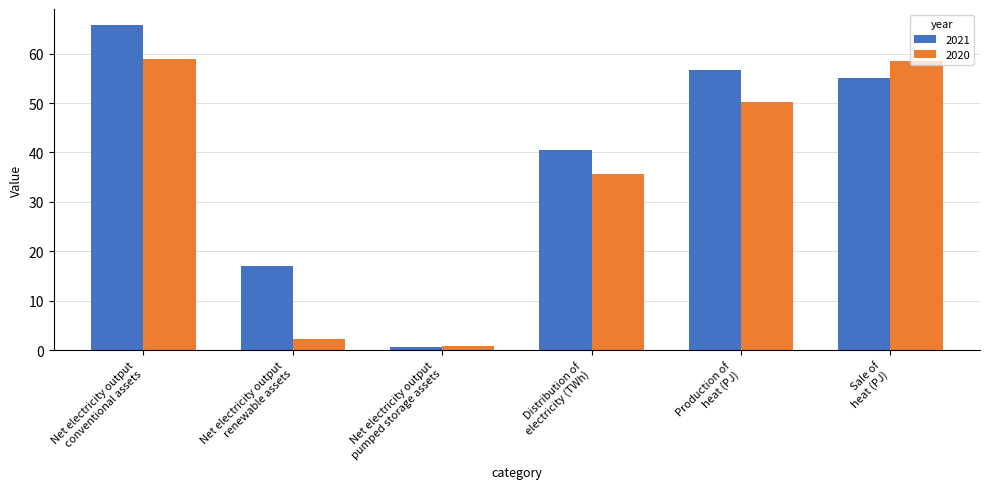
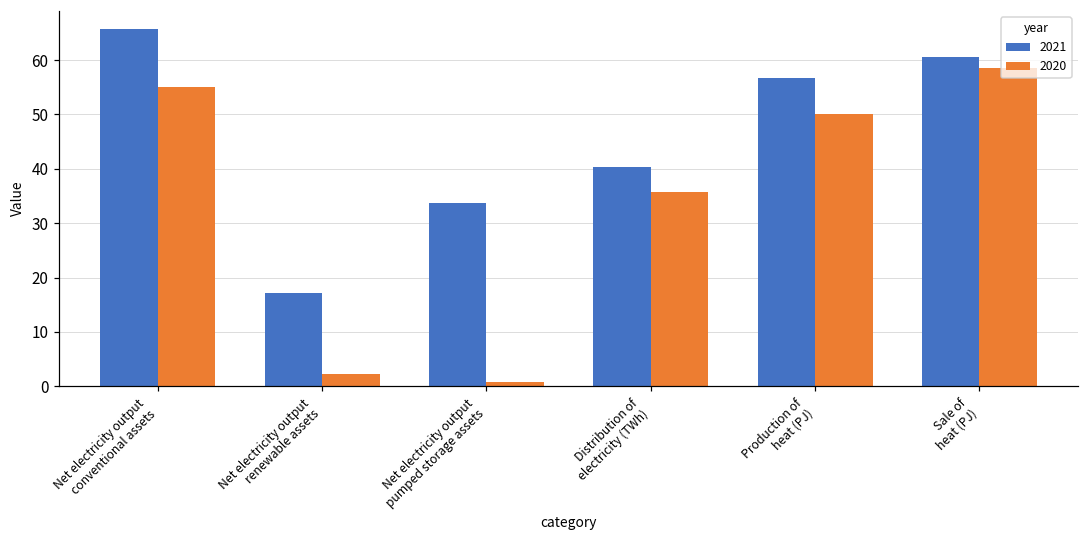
  {
    "2021": {
      "Net electricity output conventional assets": 66,
      "Net electricity output renewable assets": 17,
-     "Net electricity output pumped storage assets": 1,
+     "Net electricity output pumped storage assets": 34,
      "Distribution of electricity (TWh)": 40,
      "Production of heat (PJ)": 57,
-     "Sale of heat (PJ)": 55
+     "Sale of heat (PJ)": 61
    },
    "2020": {
-     "Net electricity output conventional assets": 59,
+     "Net electricity output conventional assets": 55,
      "Net electricity output renewable assets": 2,
      "Net electricity output pumped storage assets": 1,
      "Distribution of electricity (TWh)": 36,
      "Production of heat (PJ)": 50
    }
  }
